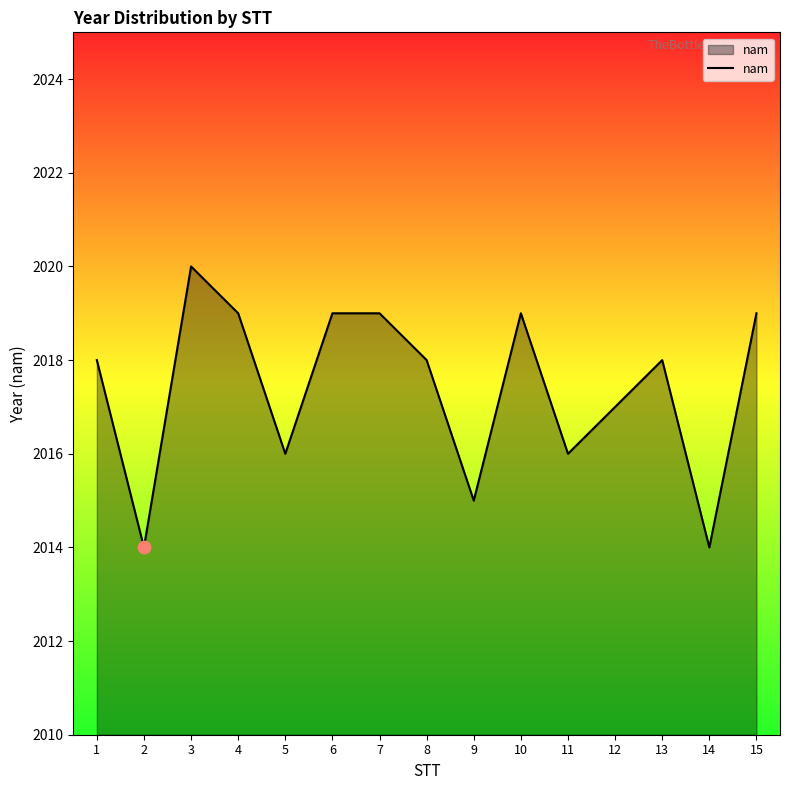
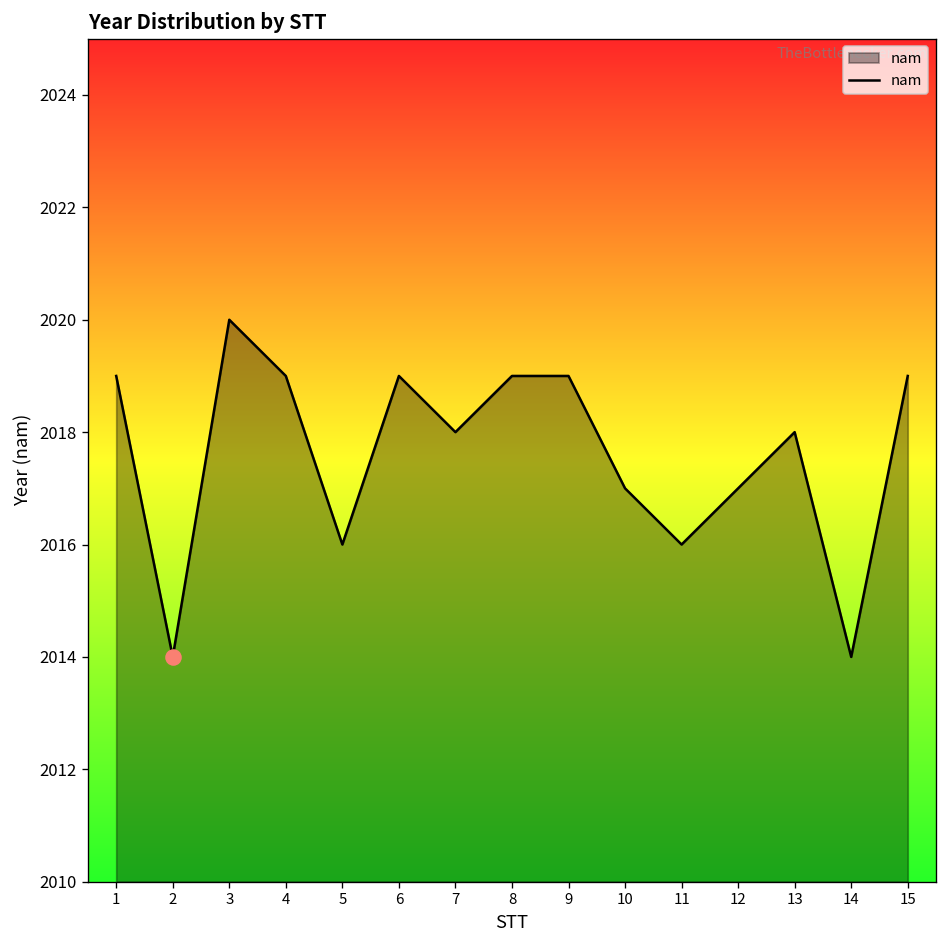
  {
    "nam": {
-     "1": 2018,
+     "1": 2019,
      "3": 2020,
      "4": 2019,
      "5": 2016,
      "6": 2019,
-     "7": 2019,
-     "8": 2018,
-     "9": 2015,
-     "10": 2019,
+     "7": 2018,
+     "8": 2019,
+     "9": 2019,
+     "10": 2017,
      "11": 2016,
      "12": 2017,
      "13": 2018,
      "14": 2014,
      "15": 2019
    }
  }
